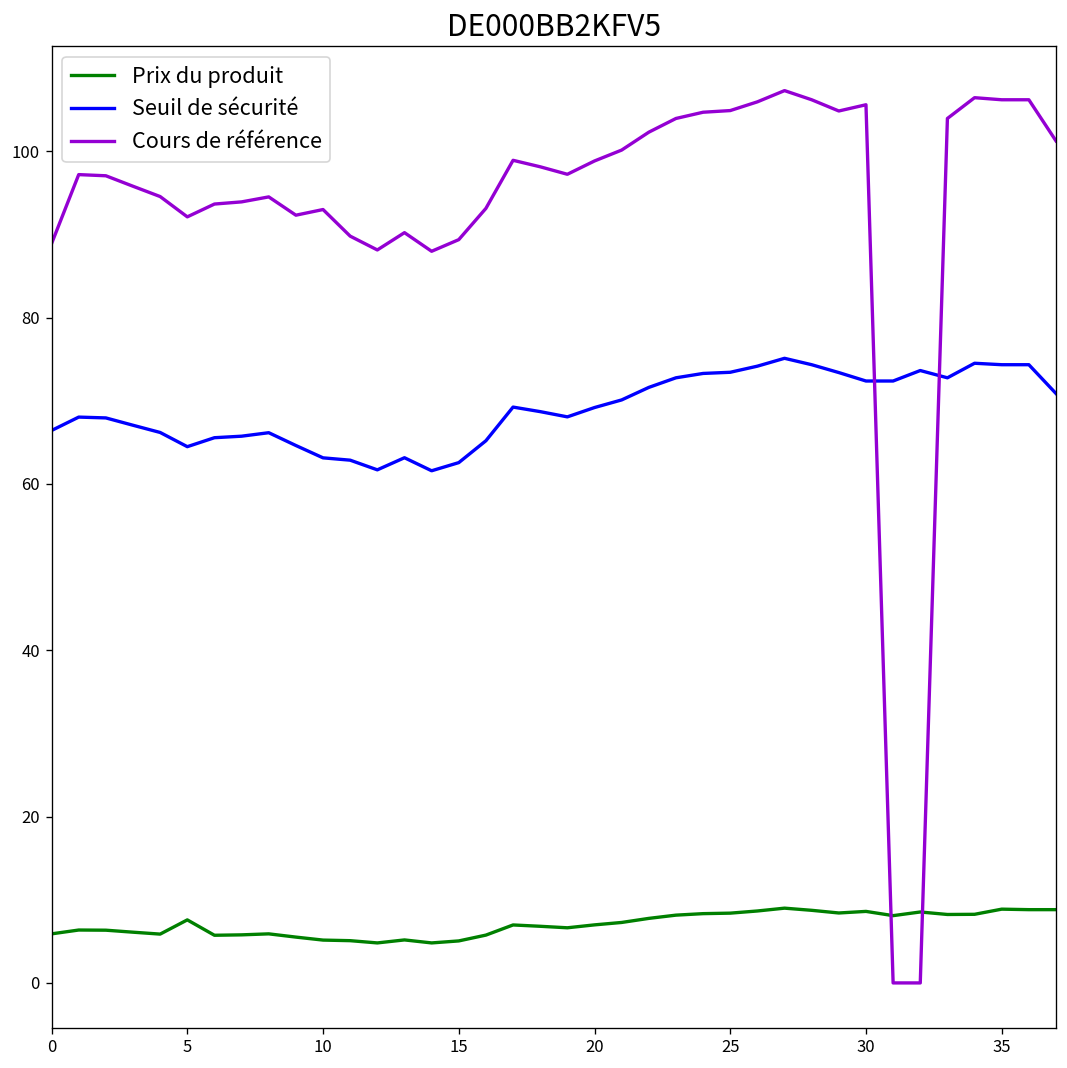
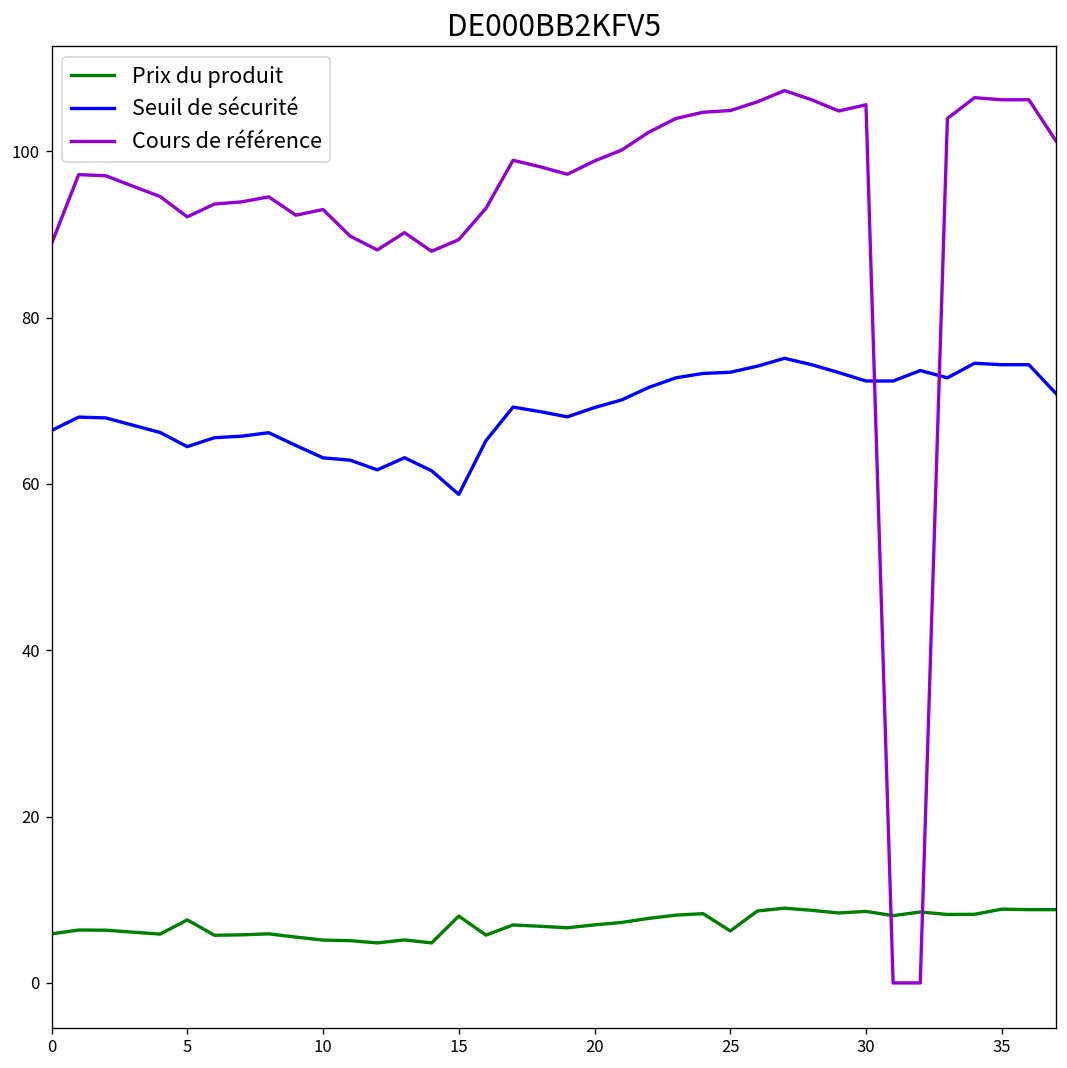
  {
    "Prix du produit": {
      "0": 6,
      "5": 8,
      "10": 5,
-     "15": 5,
+     "15": 8,
      "20": 7,
-     "25": 8,
+     "25": 6,
      "30": 9,
      "35": 9
    },
    "Seuil de sécurité": {
      "0": 66,
      "5": 64,
      "10": 63,
-     "15": 63,
+     "15": 59,
      "20": 69,
      "25": 73,
      "30": 72,
      "35": 74
    },
    "Cours de référence": {
      "0": 89,
      "5": 92,
      "10": 93,
      "15": 89,
      "20": 99,
      "25": 105,
      "30": 106,
      "35": 106
    }
  }
